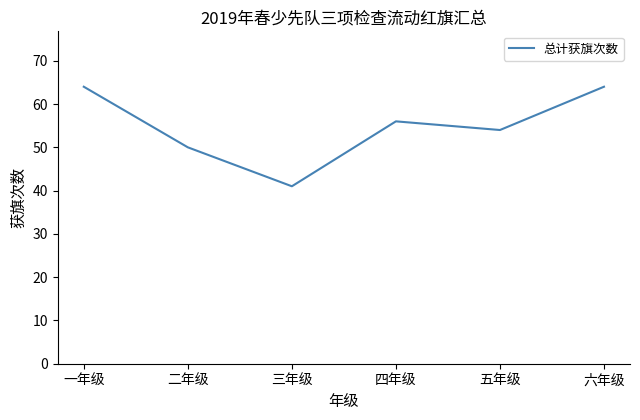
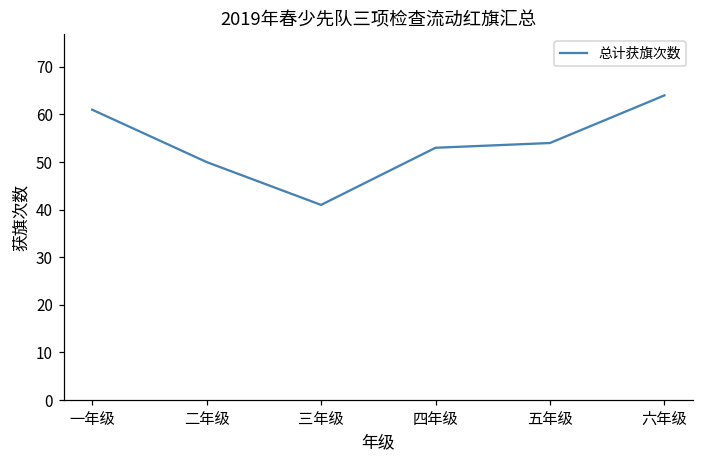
  {
-   "一年级": 64,
+   "一年级": 61,
    "二年级": 50,
    "三年级": 41,
-   "四年级": 56,
+   "四年级": 53,
    "五年级": 54,
    "六年级": 64
  }
